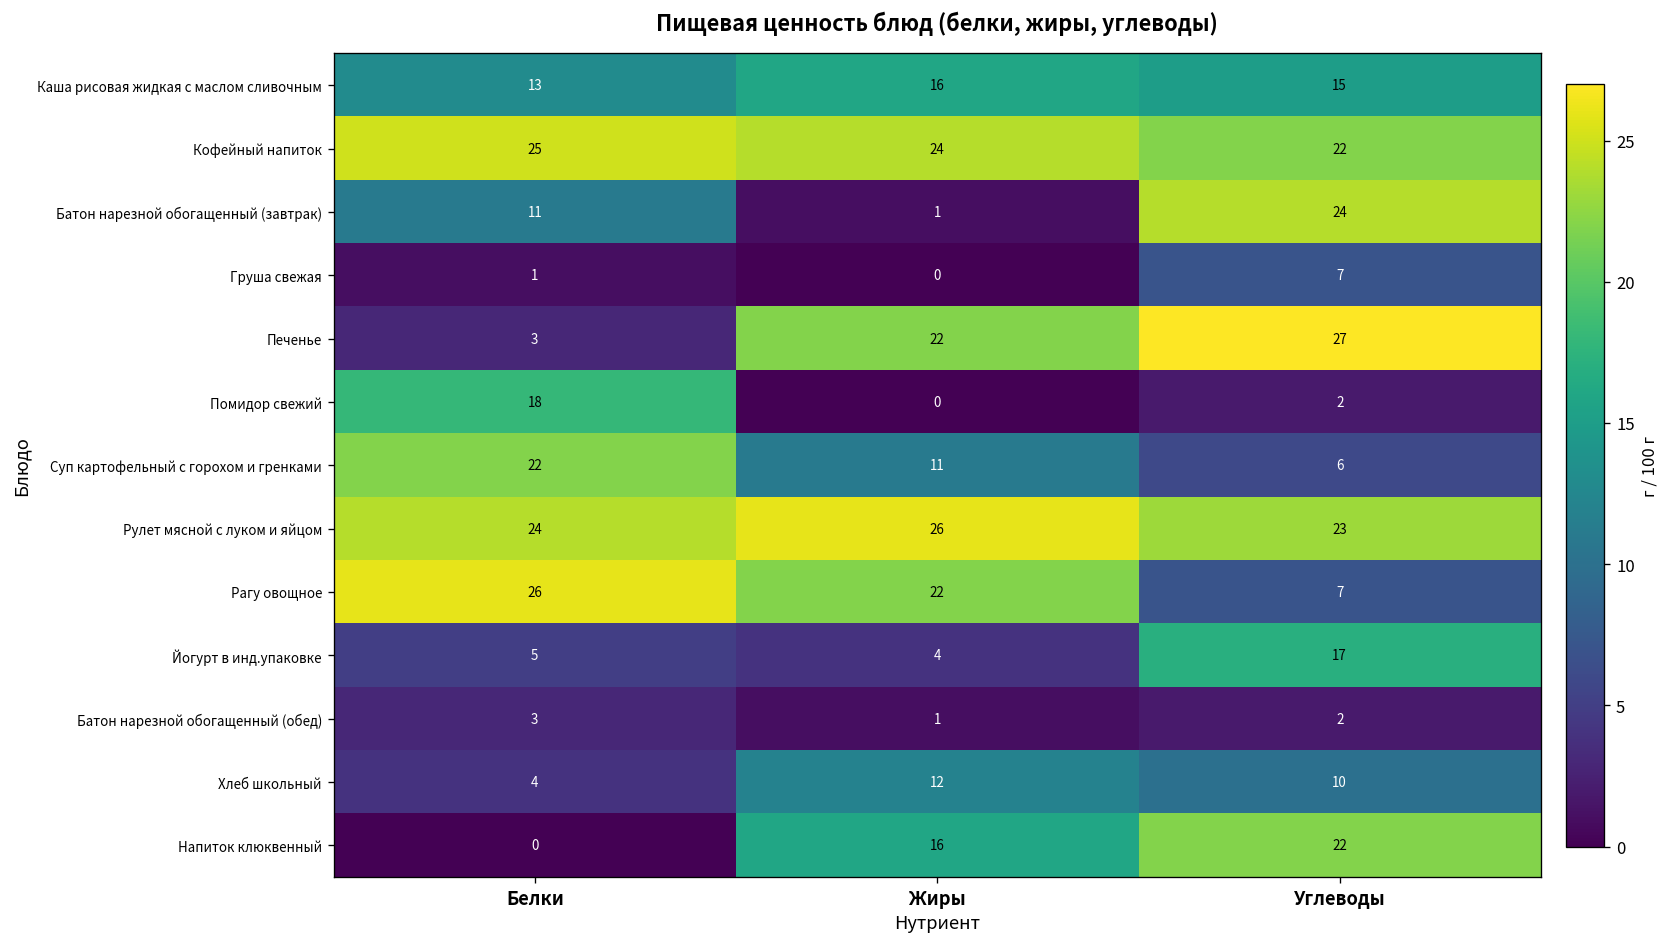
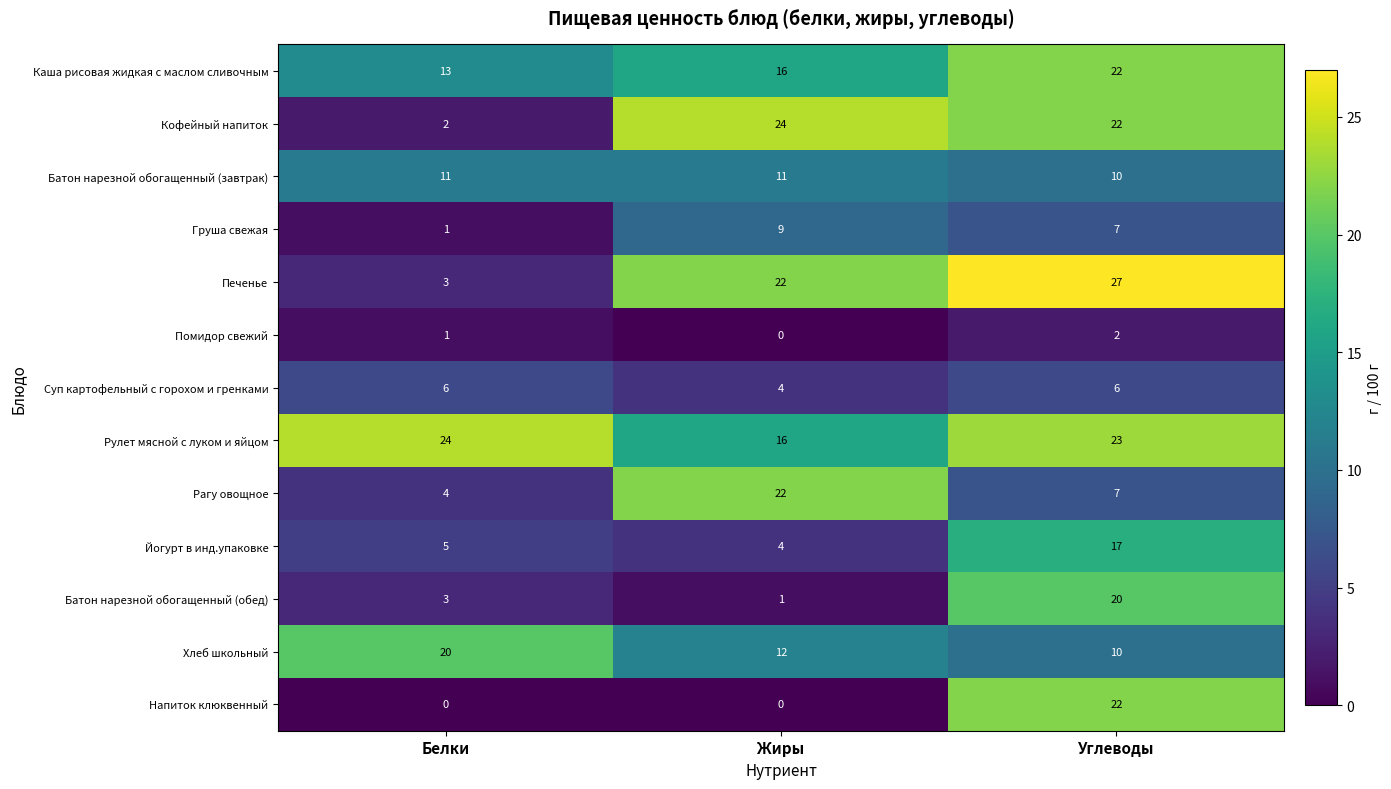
  {
    "Каша рисовая жидкая с маслом сливочным": {
      "Белки": 13,
      "Жиры": 16,
-     "Углеводы": 15
+     "Углеводы": 22
    },
    "Кофейный напиток": {
-     "Белки": 25,
+     "Белки": 2,
      "Жиры": 24,
      "Углеводы": 22
    },
    "Батон нарезной обогащенный (завтрак)": {
      "Белки": 11,
-     "Жиры": 1,
-     "Углеводы": 24
+     "Жиры": 11,
+     "Углеводы": 10
    },
    "Груша свежая": {
      "Белки": 1,
-     "Жиры": 0,
+     "Жиры": 9,
      "Углеводы": 7
    },
    "Печенье": {
      "Белки": 3,
      "Жиры": 22,
      "Углеводы": 27
    },
    "Помидор свежий": {
-     "Белки": 18,
+     "Белки": 1,
      "Жиры": 0,
      "Углеводы": 2
    },
    "Суп картофельный с горохом и гренками": {
-     "Белки": 22,
-     "Жиры": 11,
+     "Белки": 6,
+     "Жиры": 4,
      "Углеводы": 6
    },
    "Рулет мясной с луком и яйцом": {
      "Белки": 24,
-     "Жиры": 26,
+     "Жиры": 16,
      "Углеводы": 23
    },
    "Рагу овощное": {
-     "Белки": 26,
+     "Белки": 4,
      "Жиры": 22,
      "Углеводы": 7
    },
    "Йогурт в инд.упаковке": {
      "Белки": 5,
      "Жиры": 4,
      "Углеводы": 17
    },
    "Батон нарезной обогащенный (обед)": {
      "Белки": 3,
      "Жиры": 1,
-     "Углеводы": 2
+     "Углеводы": 20
    },
    "Хлеб школьный": {
-     "Белки": 4,
+     "Белки": 20,
      "Жиры": 12,
      "Углеводы": 10
    },
    "Напиток клюквенный": {
      "Белки": 0,
-     "Жиры": 16,
+     "Жиры": 0,
      "Углеводы": 22
    }
  }
